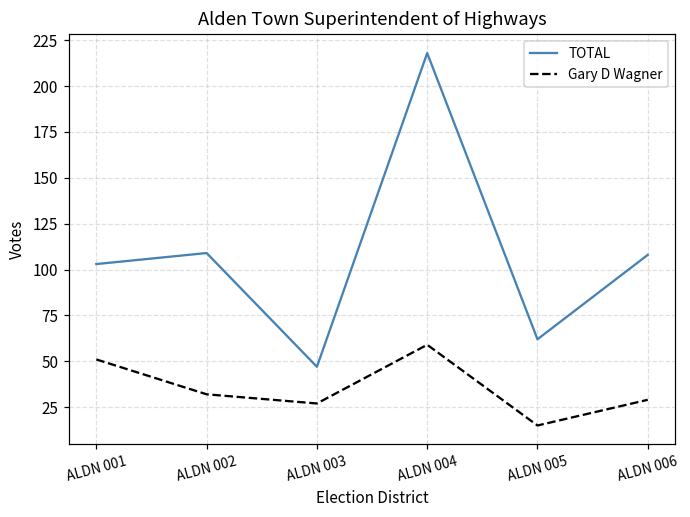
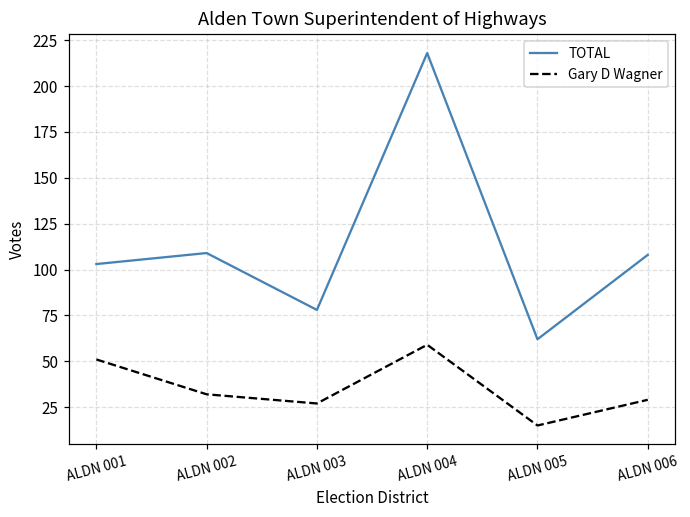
  {
    "TOTAL": {
      "ALDN 001": 103,
      "ALDN 002": 109,
-     "ALDN 003": 47,
+     "ALDN 003": 78,
      "ALDN 004": 218,
      "ALDN 005": 62,
      "ALDN 006": 108
    },
    "Gary D Wagner": {
      "ALDN 001": 51,
      "ALDN 002": 32,
      "ALDN 003": 27,
      "ALDN 004": 59,
      "ALDN 005": 15,
      "ALDN 006": 29
    }
  }
